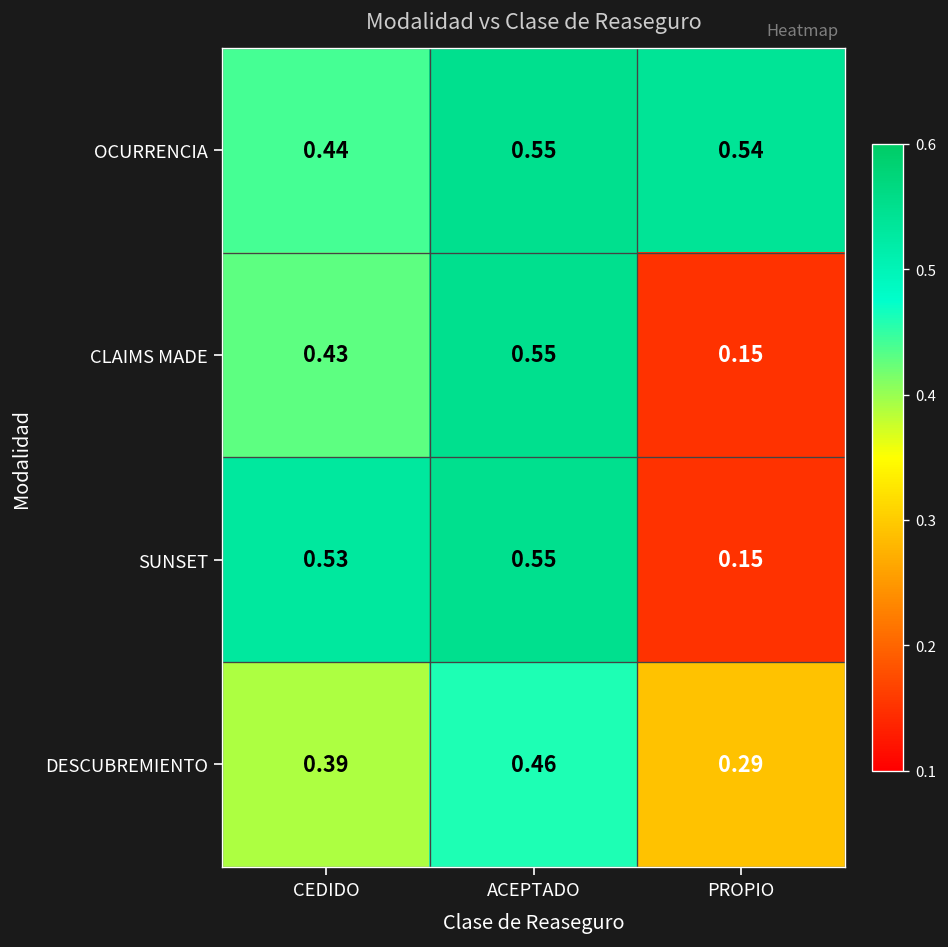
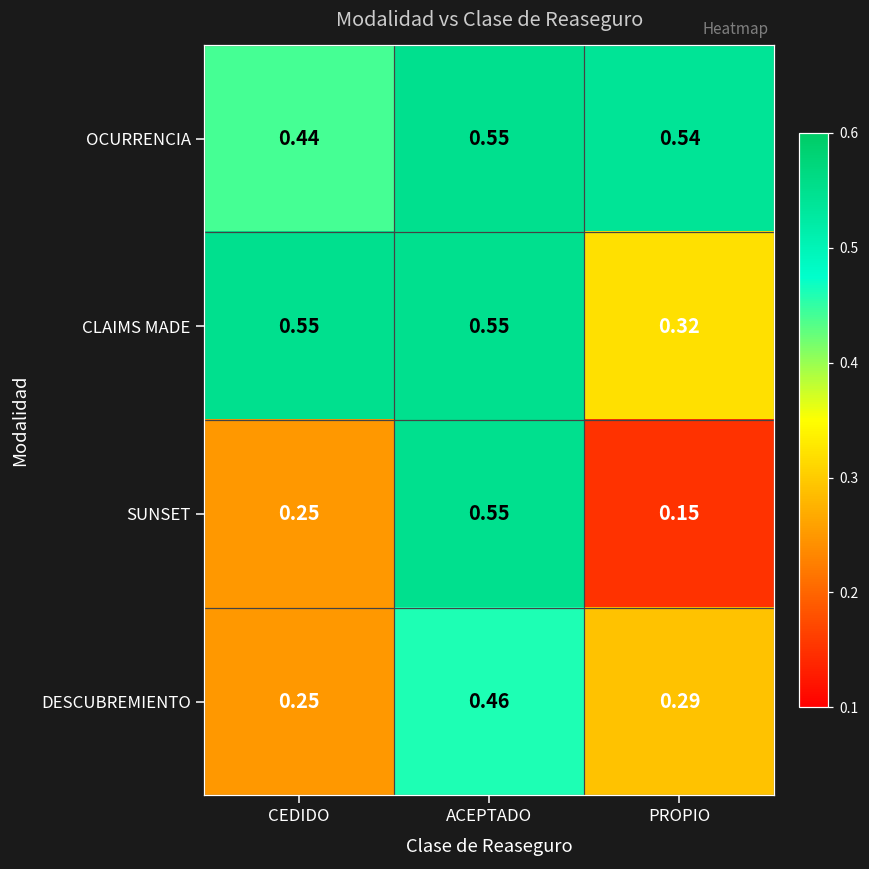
  {
    "OCURRENCIA": {
      "CEDIDO": 0.44,
      "ACEPTADO": 0.55,
      "PROPIO": 0.54
    },
    "CLAIMS MADE": {
-     "CEDIDO": 0.43,
+     "CEDIDO": 0.55,
      "ACEPTADO": 0.55,
-     "PROPIO": 0.15
+     "PROPIO": 0.32
    },
    "SUNSET": {
-     "CEDIDO": 0.53,
+     "CEDIDO": 0.25,
      "ACEPTADO": 0.55,
      "PROPIO": 0.15
    },
    "DESCUBREMIENTO": {
-     "CEDIDO": 0.39,
+     "CEDIDO": 0.25,
      "ACEPTADO": 0.46,
      "PROPIO": 0.29
    }
  }
